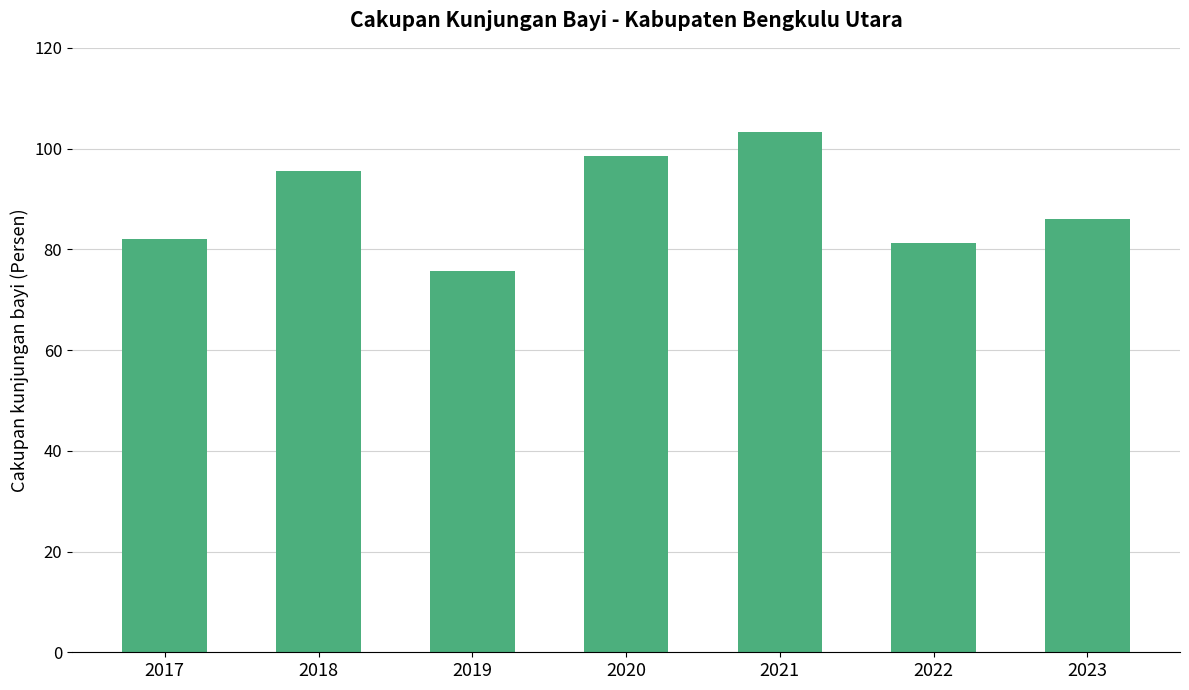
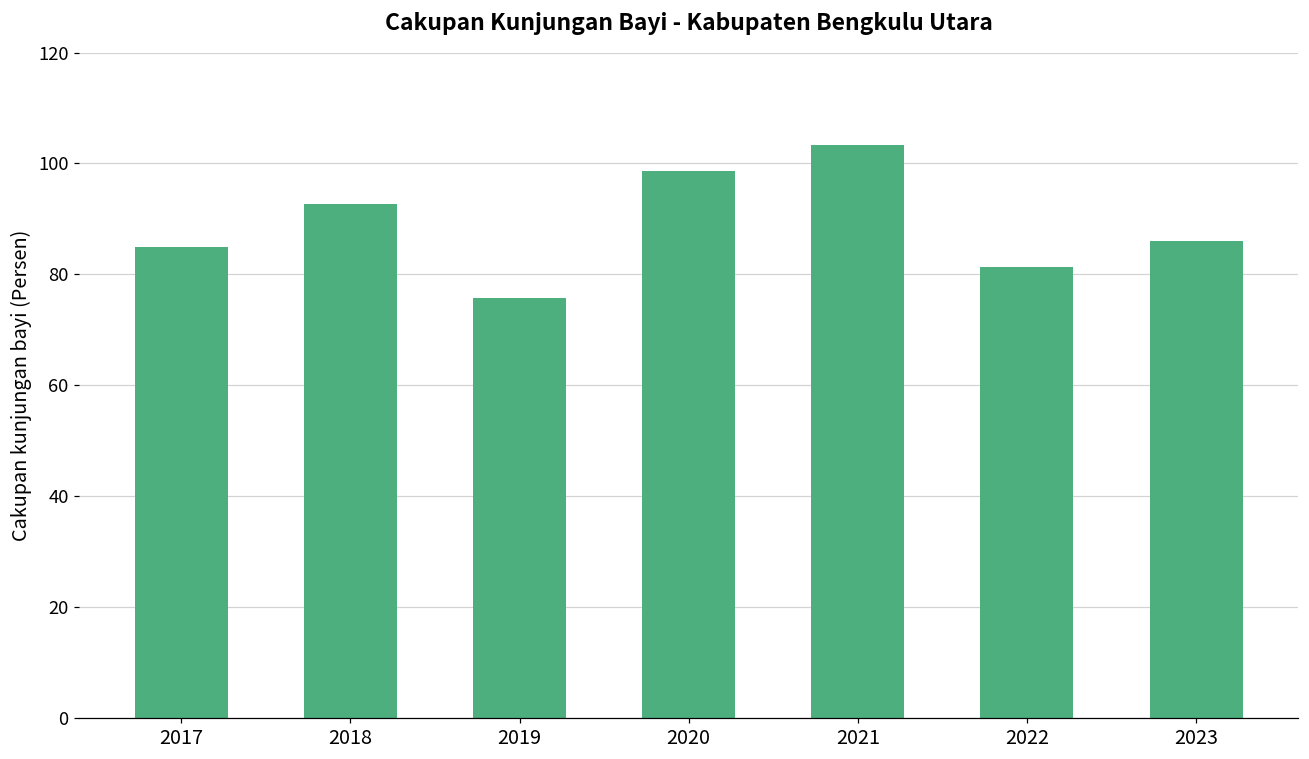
  {
-   "2017": 82,
-   "2018": 96,
+   "2017": 85,
+   "2018": 93,
    "2019": 76,
    "2020": 99,
    "2021": 103,
    "2022": 81,
    "2023": 86
  }
